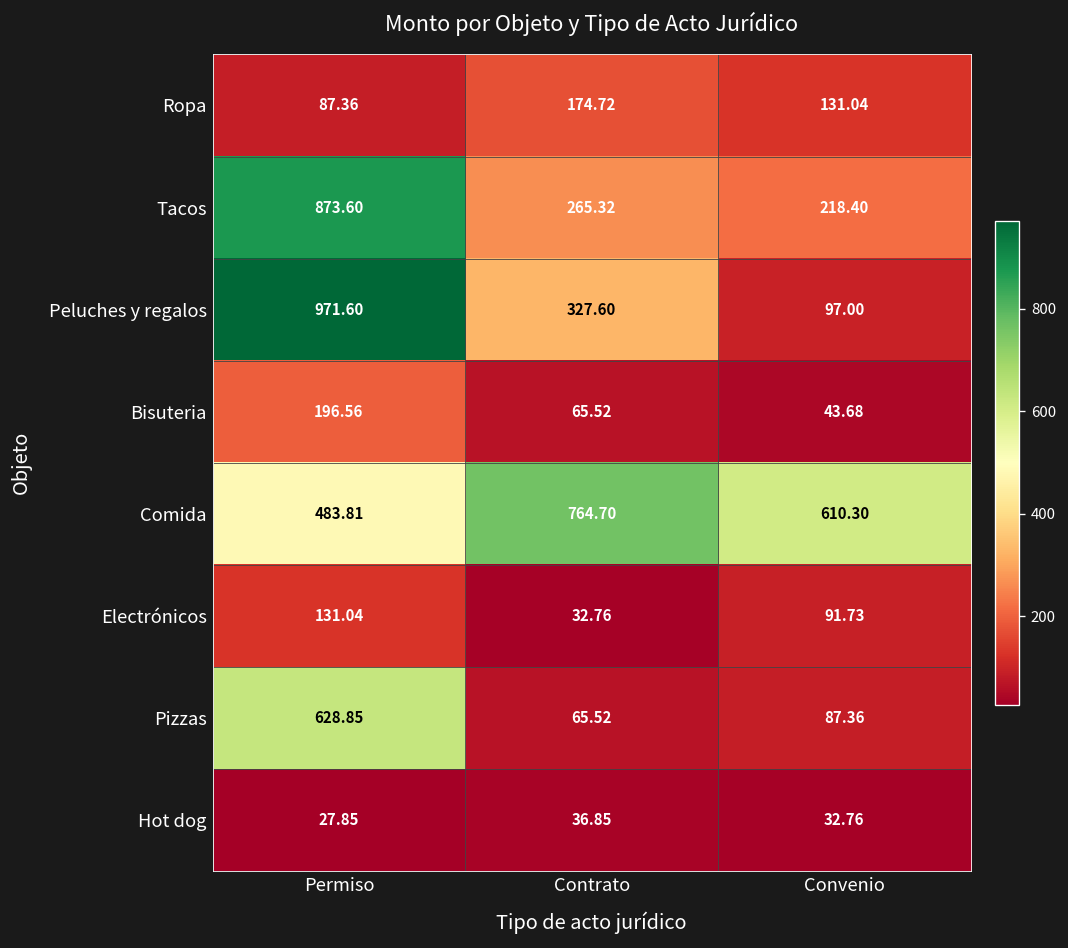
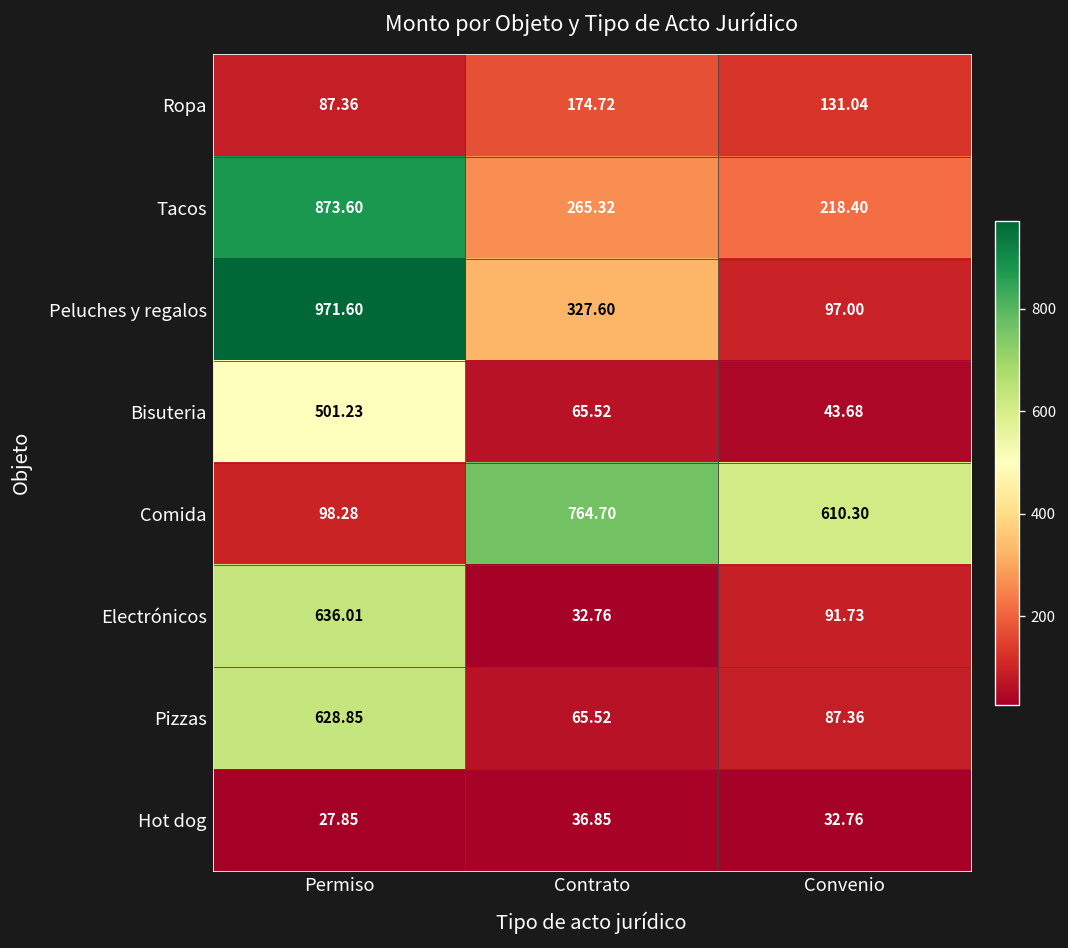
  {
    "Ropa": {
      "Permiso": 87.36,
      "Contrato": 174.72,
      "Convenio": 131.04
    },
    "Tacos": {
      "Permiso": 873.60,
      "Contrato": 265.32,
      "Convenio": 218.40
    },
    "Peluches y regalos": {
      "Permiso": 971.60,
      "Contrato": 327.60,
      "Convenio": 97.00
    },
    "Bisuteria": {
-     "Permiso": 196.56,
+     "Permiso": 501.23,
      "Contrato": 65.52,
      "Convenio": 43.68
    },
    "Comida": {
-     "Permiso": 483.81,
+     "Permiso": 98.28,
      "Contrato": 764.70,
      "Convenio": 610.30
    },
    "Electrónicos": {
-     "Permiso": 131.04,
+     "Permiso": 636.01,
      "Contrato": 32.76,
      "Convenio": 91.73
    },
    "Pizzas": {
      "Permiso": 628.85,
      "Contrato": 65.52,
      "Convenio": 87.36
    },
    "Hot dog": {
      "Permiso": 27.85,
      "Contrato": 36.85,
      "Convenio": 32.76
    }
  }
